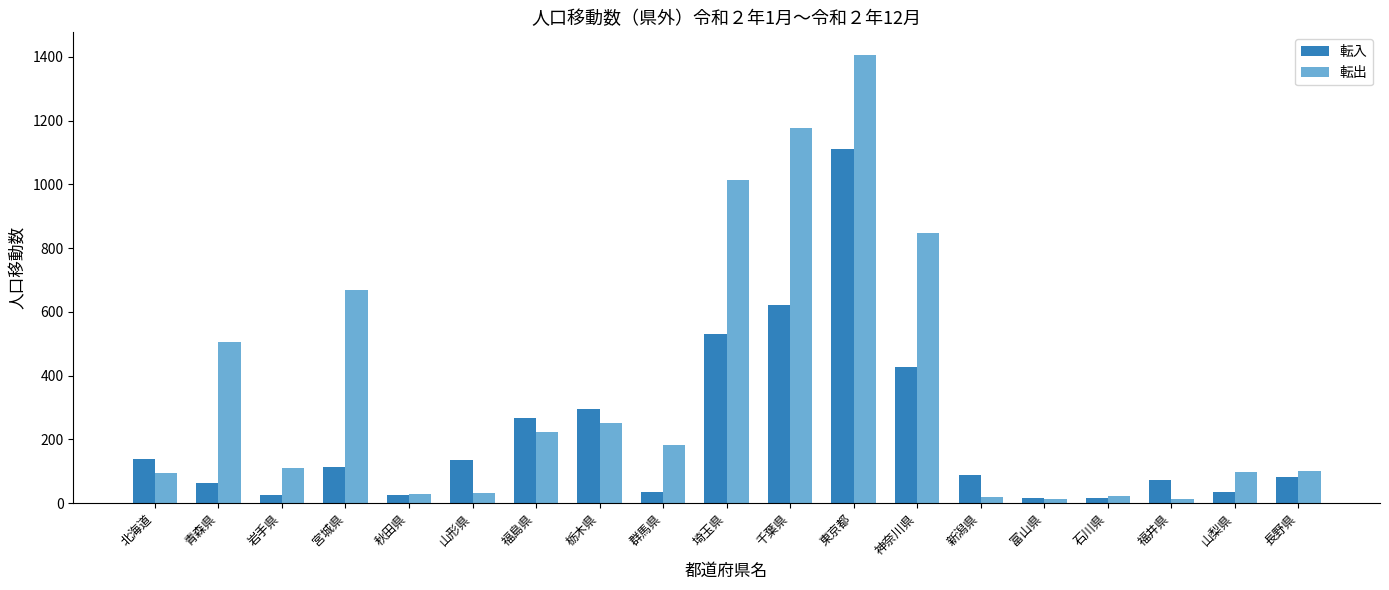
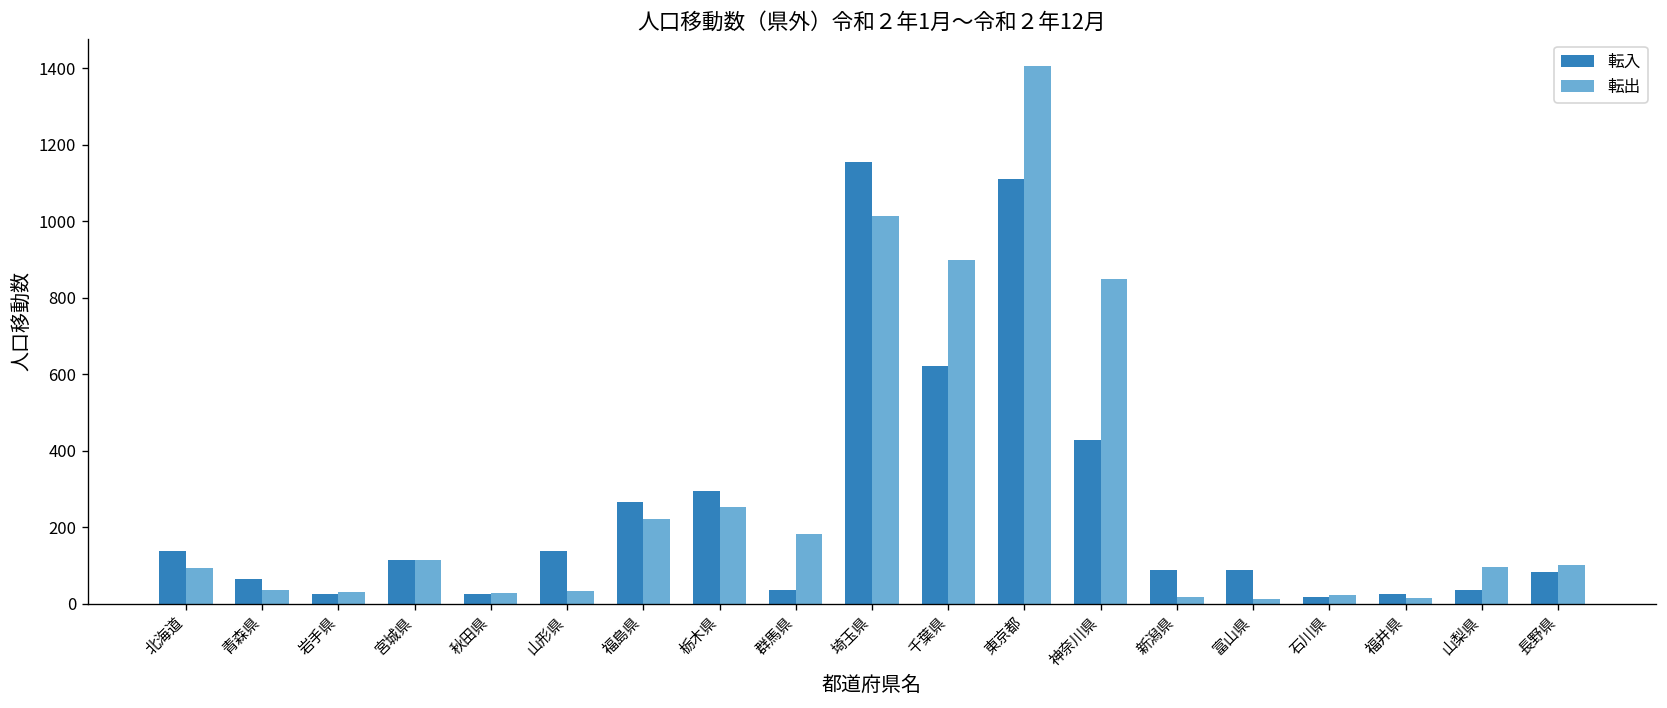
  {
    "転入": {
      "北海道": 140,
      "青森県": 60,
      "岩手県": 30,
      "宮城県": 120,
      "秋田県": 30,
      "山形県": 140,
      "福島県": 270,
      "栃木県": 300,
      "群馬県": 40,
-     "埼玉県": 530,
+     "埼玉県": 1160,
      "千葉県": 620,
      "東京都": 1110,
      "神奈川県": 430,
      "新潟県": 90,
-     "富山県": 20,
+     "富山県": 90,
      "石川県": 20,
-     "福井県": 70,
+     "福井県": 30,
      "山梨県": 40,
      "長野県": 80
    },
    "転出": {
      "北海道": 90,
-     "青森県": 510,
-     "岩手県": 110,
-     "宮城県": 670,
+     "青森県": 40,
+     "岩手県": 30,
+     "宮城県": 120,
      "秋田県": 30,
      "山形県": 30,
      "福島県": 220,
      "栃木県": 250,
      "群馬県": 180,
      "埼玉県": 1010,
-     "千葉県": 1180,
+     "千葉県": 900,
      "東京都": 1410,
      "神奈川県": 850,
      "新潟県": 20,
      "富山県": 10,
      "石川県": 20,
      "福井県": 10,
      "山梨県": 100,
      "長野県": 100
    }
  }
